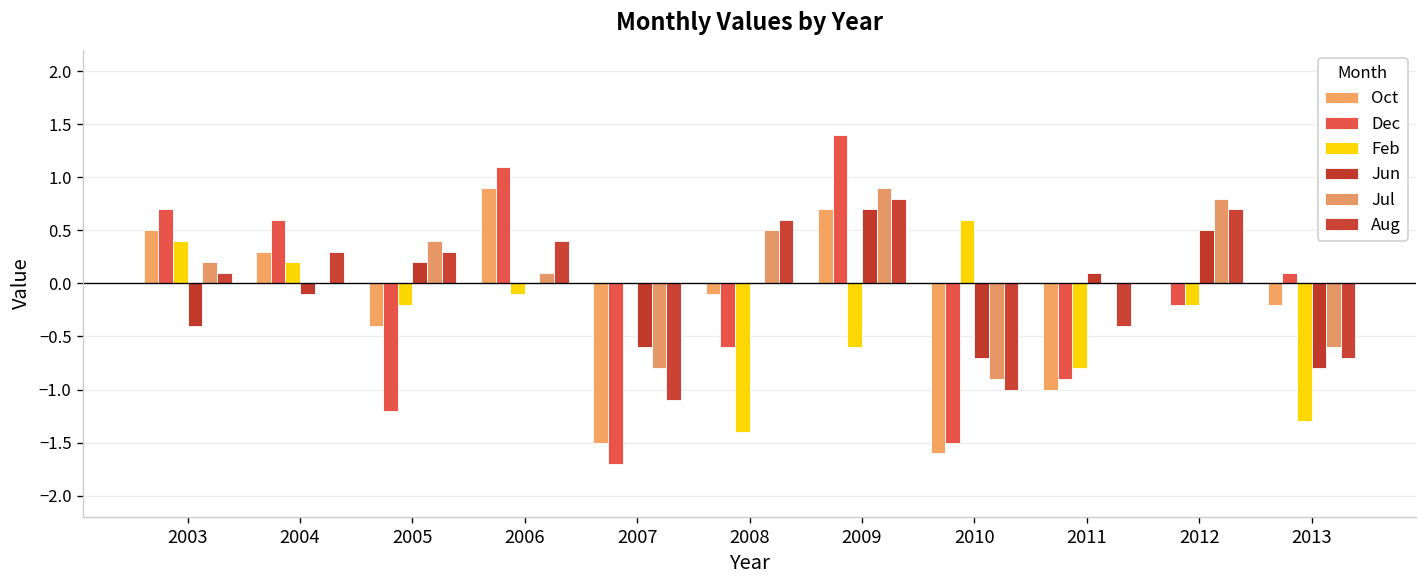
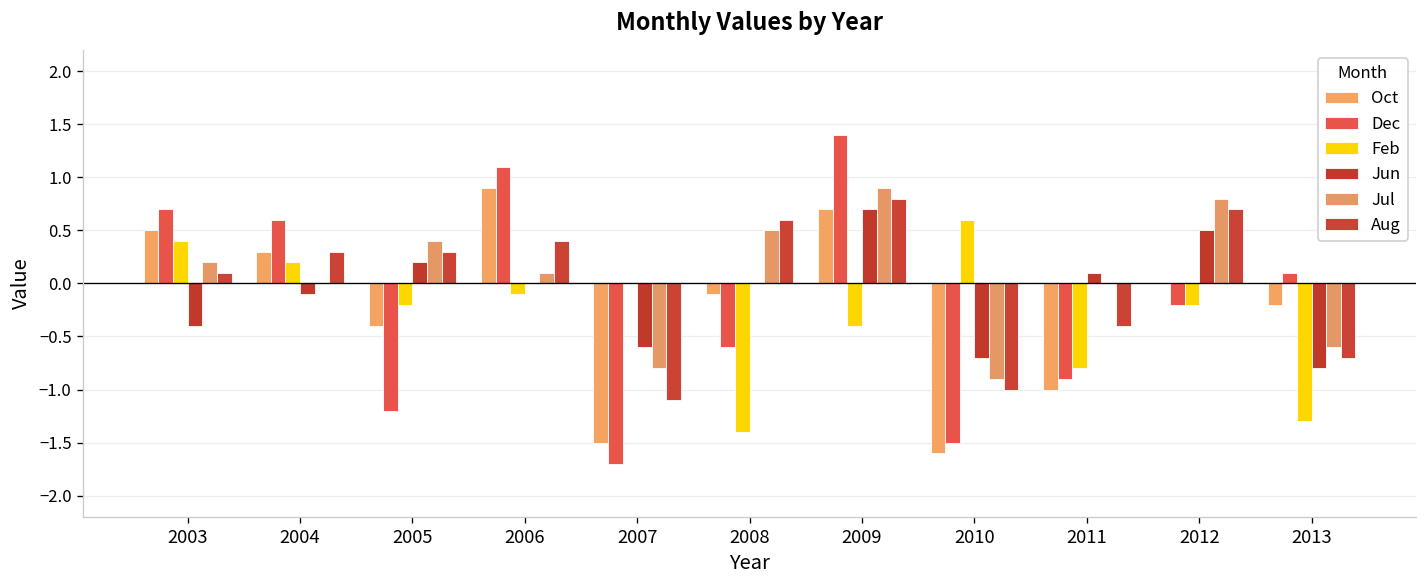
  {
    "Feb": {
      "2003": 0.4,
      "2004": 0.2,
      "2005": -0.2,
      "2006": -0.1,
      "2007": 0.0,
      "2008": -1.4,
-     "2009": -0.6,
+     "2009": -0.4,
      "2010": 0.6,
      "2011": -0.8,
      "2012": -0.2,
      "2013": -1.3
    }
  }
